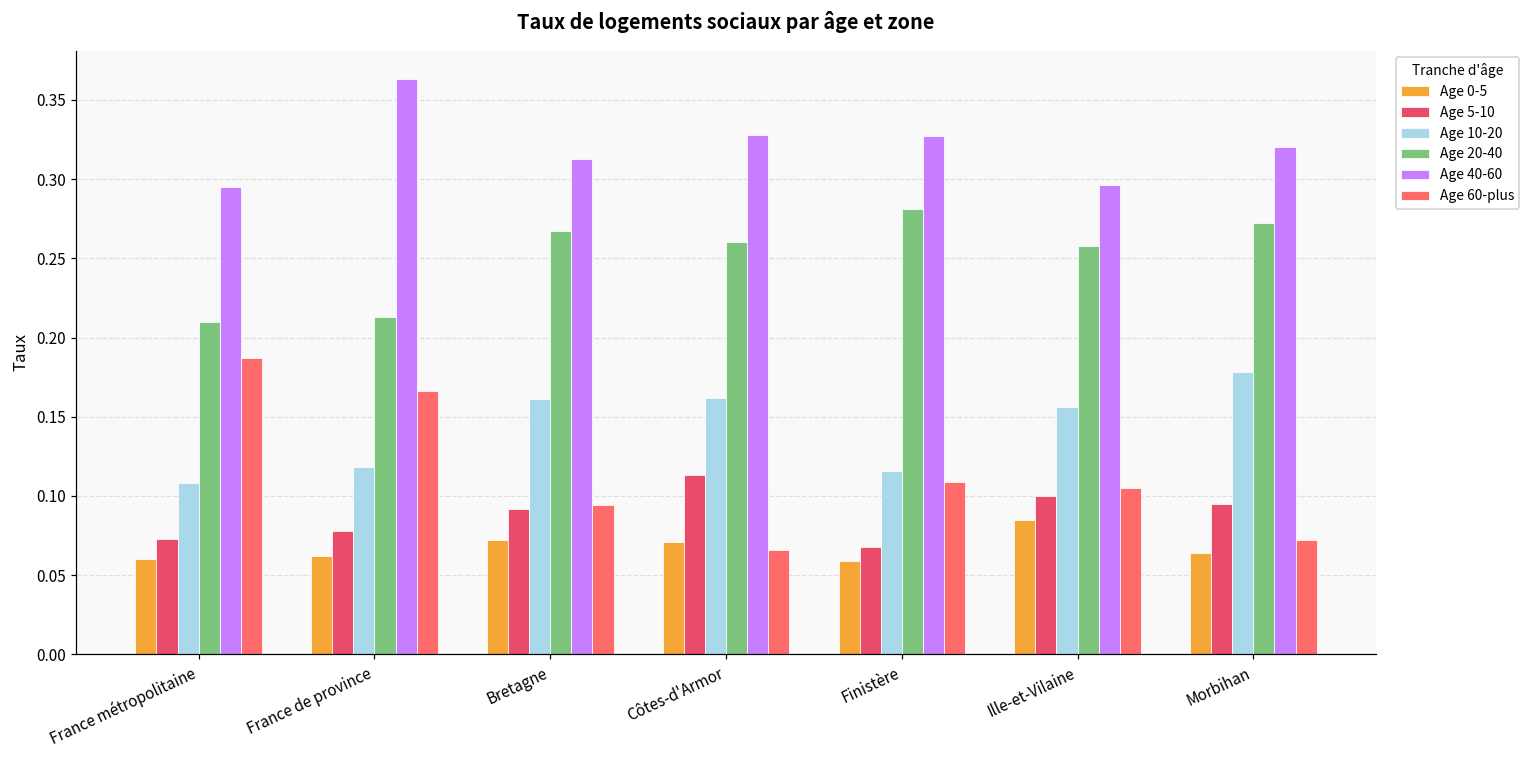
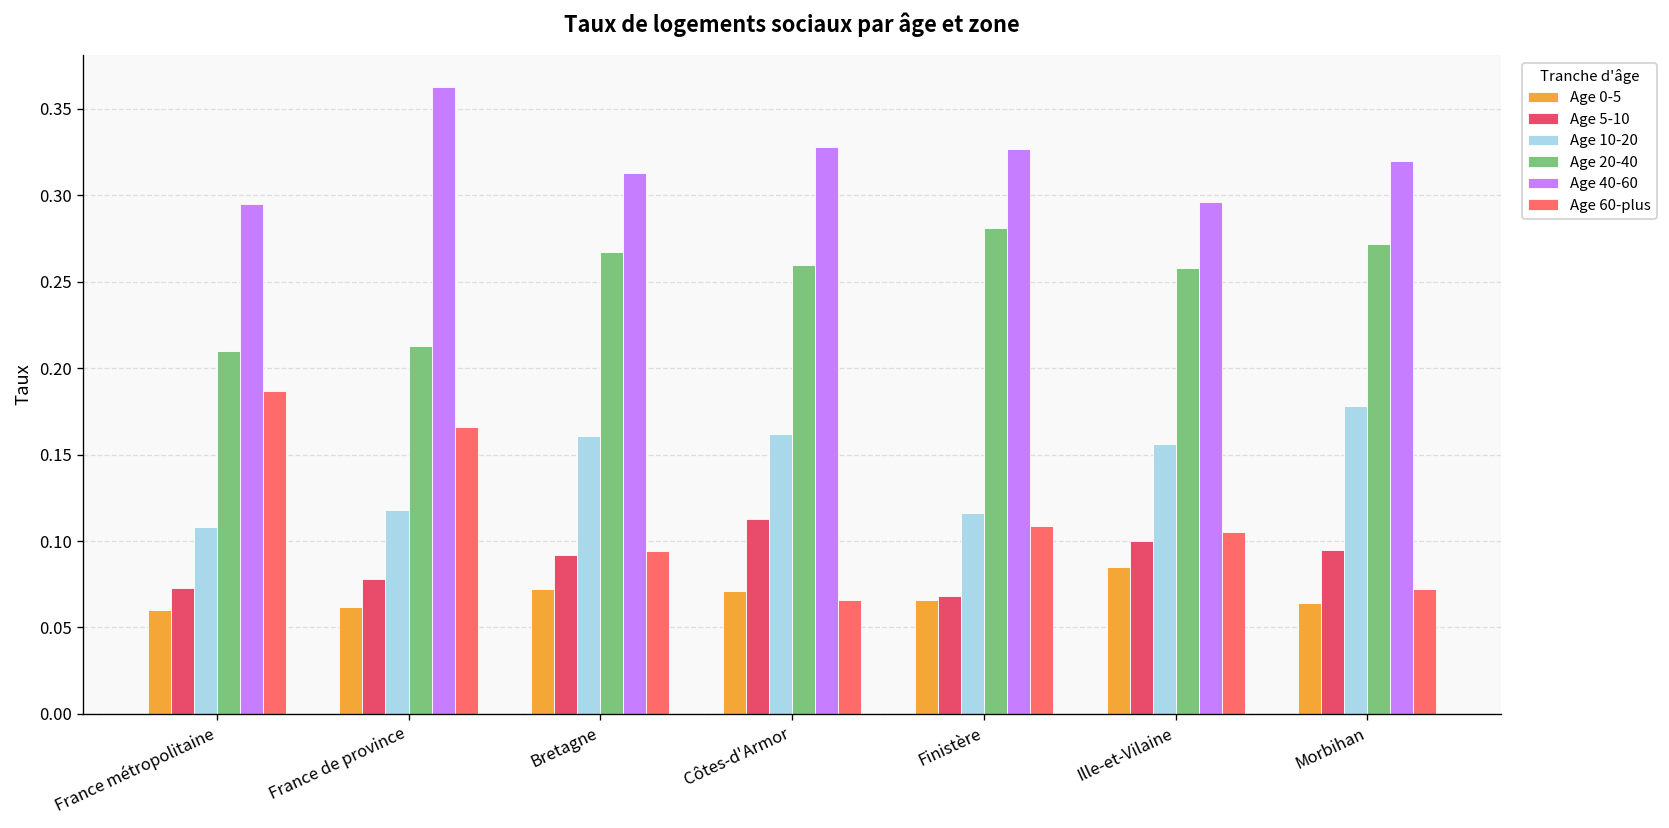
  {
    "Age 0-5": {
      "France métropolitaine": 0.060,
      "France de province": 0.062,
      "Bretagne": 0.072,
      "Côtes-d'Armor": 0.071,
-     "Finistère": 0.059,
+     "Finistère": 0.066,
      "Ille-et-Vilaine": 0.085,
      "Morbihan": 0.064
    },
    "Age 10-20": {
      "France métropolitaine": 0.108,
      "France de province": 0.118,
      "Bretagne": 0.161,
      "Côtes-d'Armor": 0.162,
      "Finistère": 0.116,
      "Ille-et-Vilaine": 0.156,
      "Morbihan": 0.178
    },
    "Age 20-40": {
      "France métropolitaine": 0.210,
      "France de province": 0.213,
      "Bretagne": 0.267,
      "Côtes-d'Armor": 0.260,
      "Finistère": 0.281,
      "Ille-et-Vilaine": 0.258,
      "Morbihan": 0.272
    },
    "Age 40-60": {
      "France métropolitaine": 0.295,
      "France de province": 0.363,
      "Bretagne": 0.313,
      "Côtes-d'Armor": 0.328,
      "Finistère": 0.327,
      "Ille-et-Vilaine": 0.296,
      "Morbihan": 0.320
    }
  }
